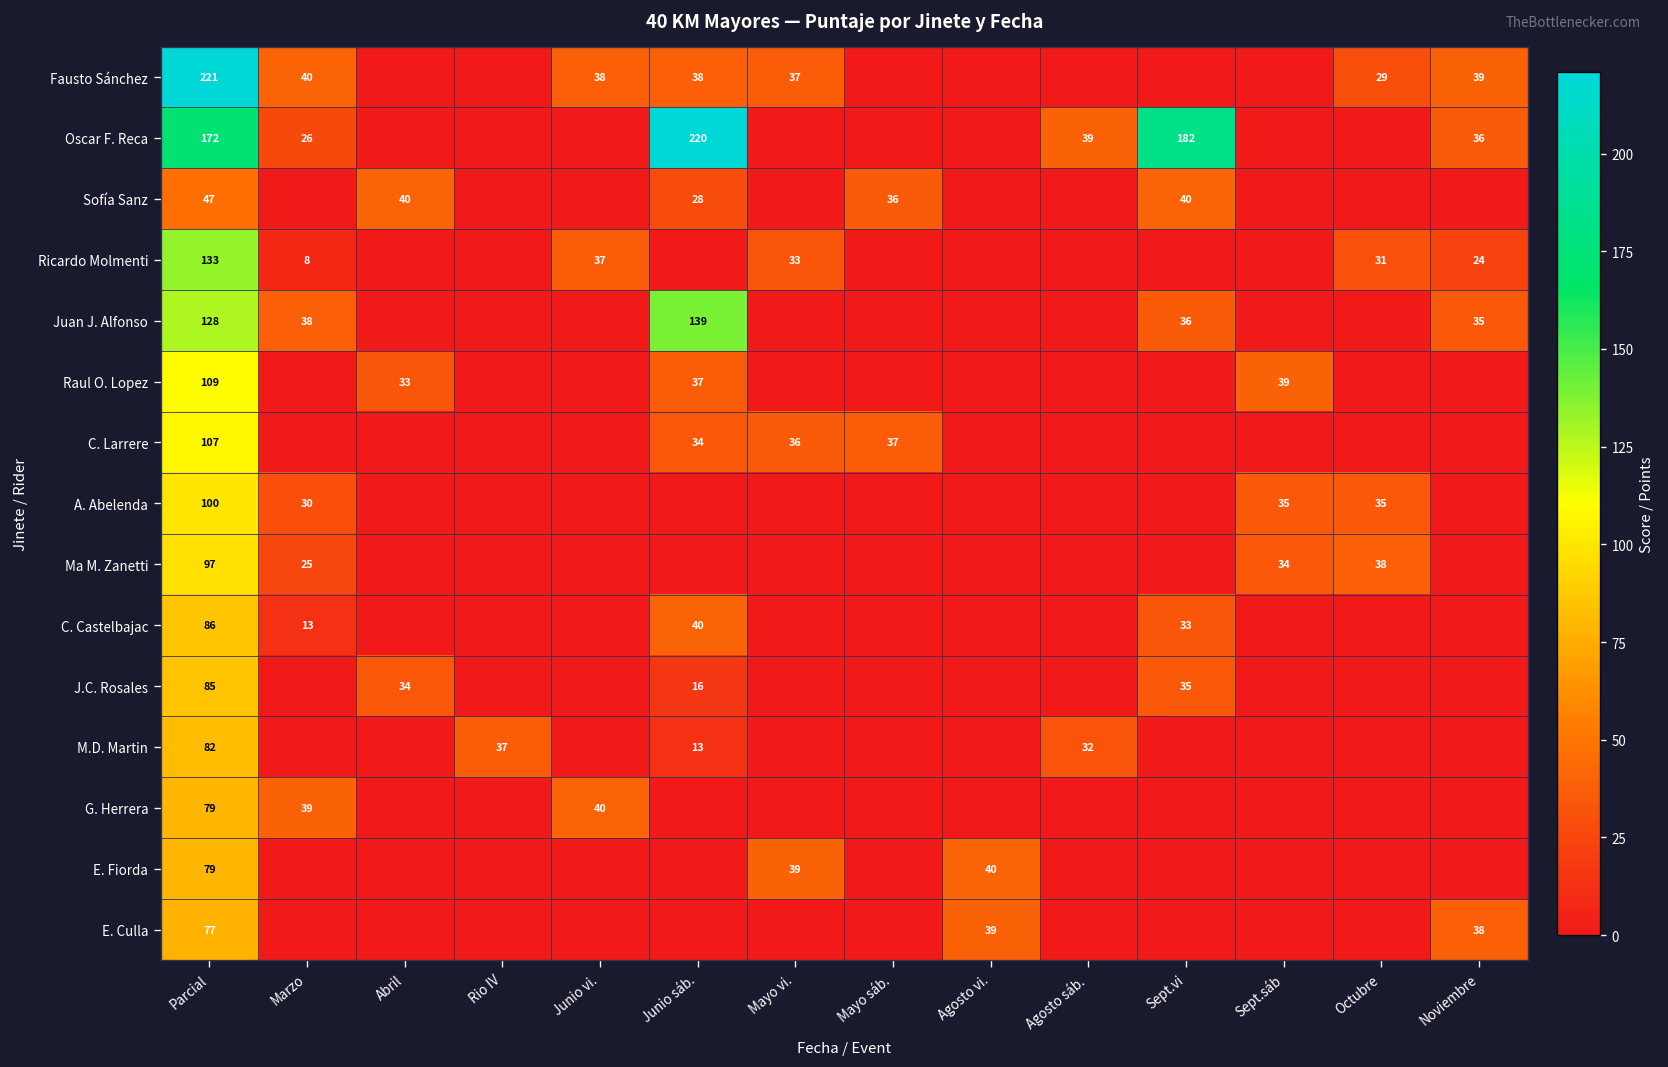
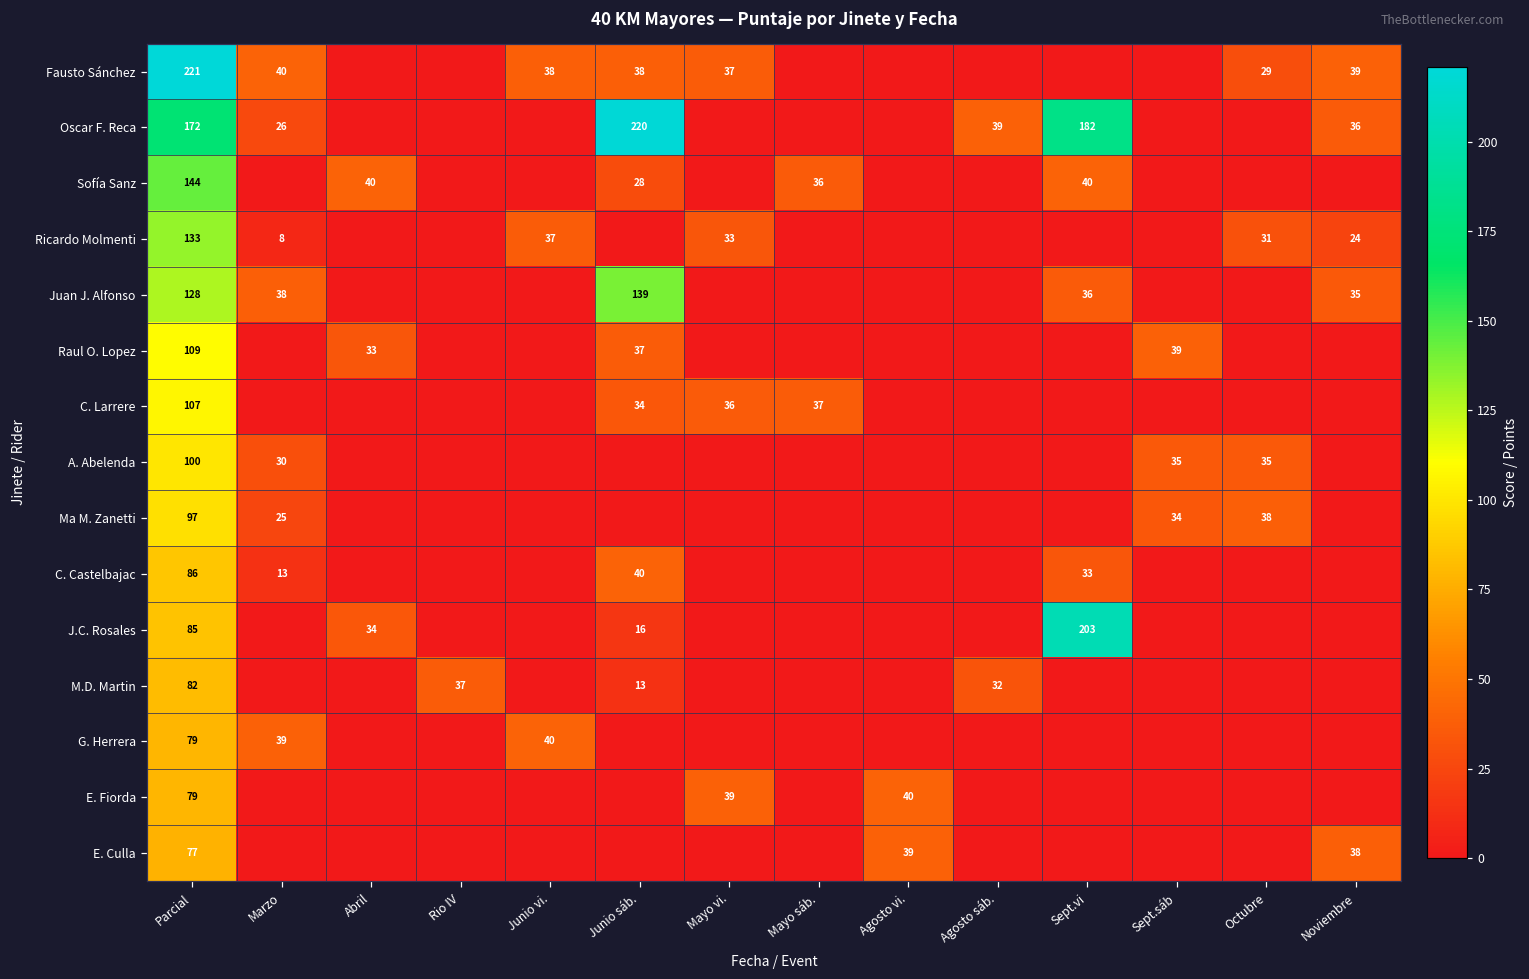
  {
    "Fausto Sánchez": {
      "Parcial": 221,
      "Marzo": 40,
      "Junio vi.": 38,
      "Junio sáb.": 38,
      "Mayo vi.": 37,
      "Octubre": 29,
      "Noviembre": 39
    },
    "Oscar F. Reca": {
      "Parcial": 172,
      "Marzo": 26,
      "Junio sáb.": 220,
      "Agosto sáb.": 39,
      "Sept.vi": 182,
      "Noviembre": 36
    },
    "Sofía Sanz": {
-     "Parcial": 47,
+     "Parcial": 144,
      "Abril": 40,
      "Junio sáb.": 28,
      "Mayo sáb.": 36,
      "Sept.vi": 40
    },
    "Ricardo Molmenti": {
      "Parcial": 133,
      "Marzo": 8,
      "Junio vi.": 37,
      "Mayo vi.": 33,
      "Octubre": 31,
      "Noviembre": 24
    },
    "Juan J. Alfonso": {
      "Parcial": 128,
      "Marzo": 38,
      "Junio sáb.": 139,
      "Sept.vi": 36,
      "Noviembre": 35
    },
    "Raul O. Lopez": {
      "Parcial": 109,
      "Abril": 33,
      "Junio sáb.": 37,
      "Sept.sáb": 39
    },
    "C. Larrere": {
      "Parcial": 107,
      "Junio sáb.": 34,
      "Mayo vi.": 36,
      "Mayo sáb.": 37
    },
    "A. Abelenda": {
      "Parcial": 100,
      "Marzo": 30,
      "Sept.sáb": 35,
      "Octubre": 35
    },
    "Ma M. Zanetti": {
      "Parcial": 97,
      "Marzo": 25,
      "Sept.sáb": 34,
      "Octubre": 38
    },
    "C. Castelbajac": {
      "Parcial": 86,
      "Marzo": 13,
      "Junio sáb.": 40,
      "Sept.vi": 33
    },
    "J.C. Rosales": {
      "Parcial": 85,
      "Abril": 34,
      "Junio sáb.": 16,
-     "Sept.vi": 35
+     "Sept.vi": 203
    },
    "M.D. Martin": {
      "Parcial": 82,
      "Rio IV": 37,
      "Junio sáb.": 13,
      "Agosto sáb.": 32
    },
    "G. Herrera": {
      "Parcial": 79,
      "Marzo": 39,
      "Junio vi.": 40
    },
    "E. Fiorda": {
      "Parcial": 79,
      "Mayo vi.": 39,
      "Agosto vi.": 40
    },
    "E. Culla": {
      "Parcial": 77,
      "Agosto vi.": 39,
      "Noviembre": 38
    }
  }
